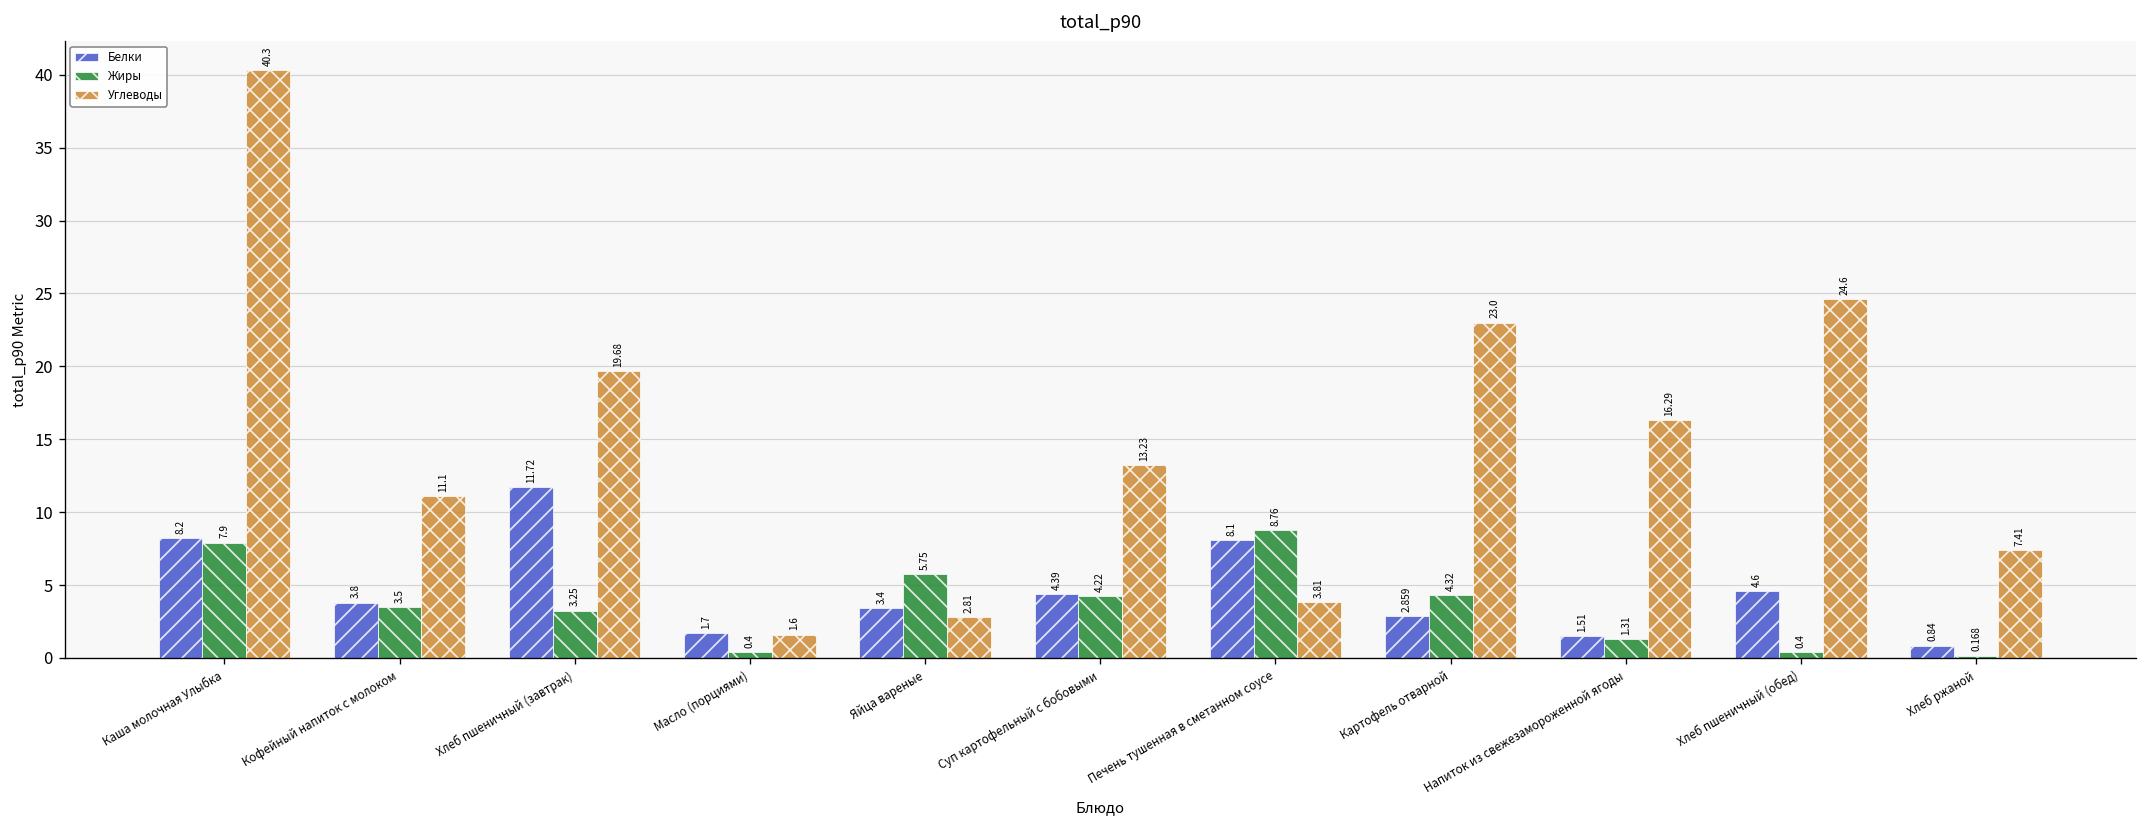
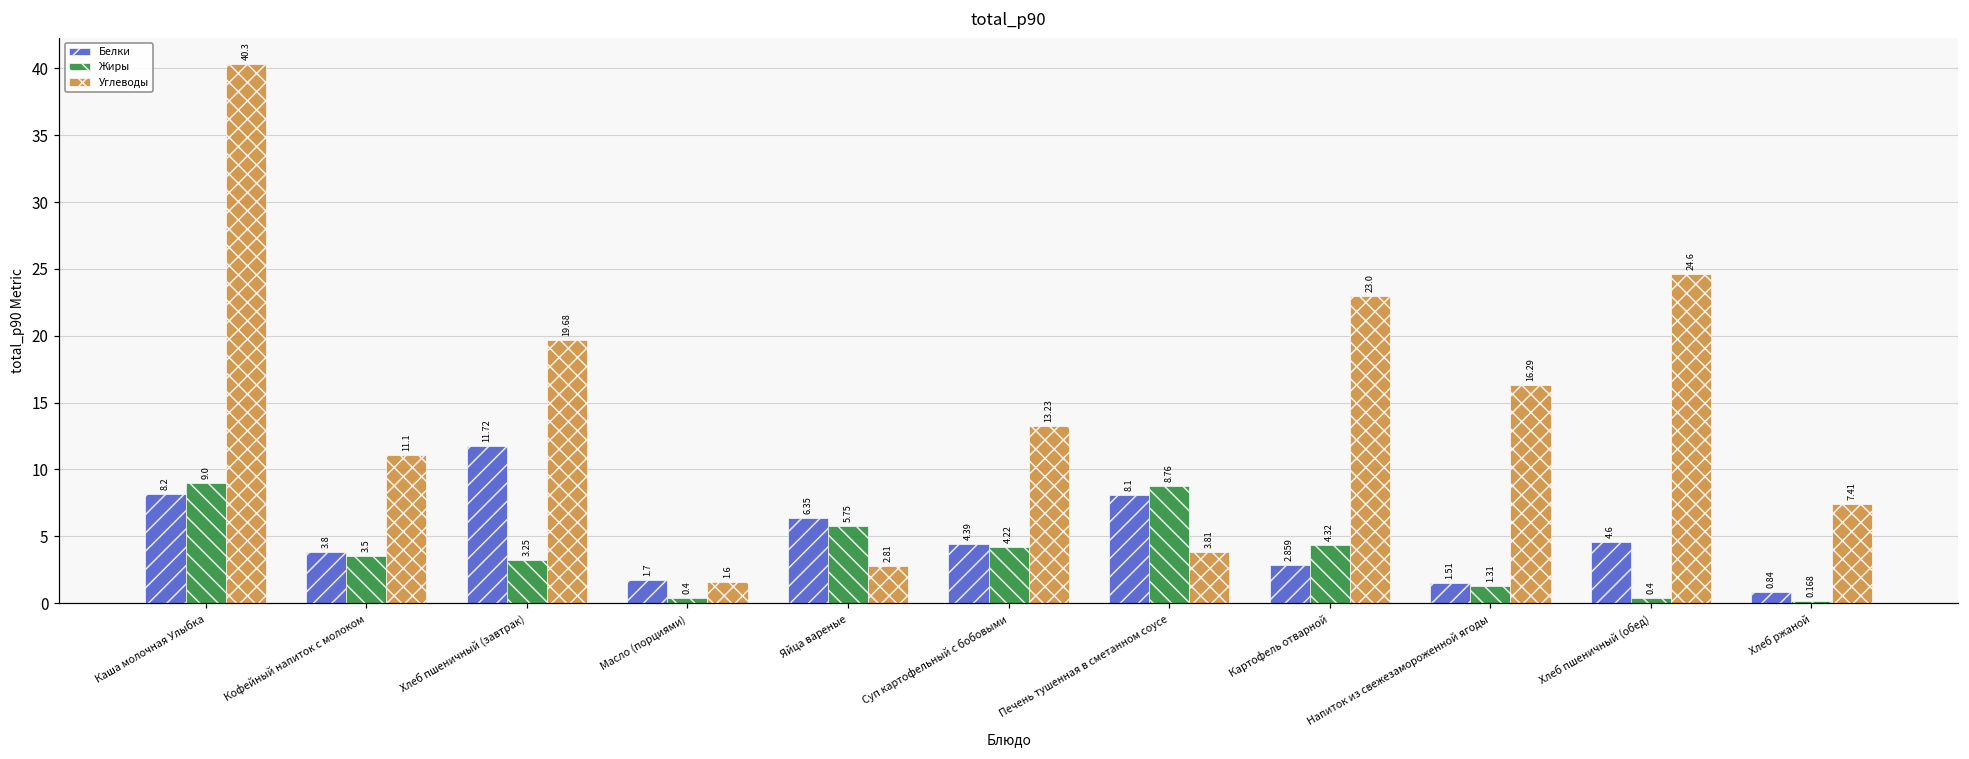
  {
    "Белки": {
      "Каша молочная Улыбка": 8.2,
      "Кофейный напиток с молоком": 3.8,
      "Хлеб пшеничный (завтрак)": 11.72,
      "Масло (порциями)": 1.7,
-     "Яйца вареные": 3.4,
+     "Яйца вареные": 6.35,
      "Суп картофельный с бобовыми": 4.39,
      "Печень тушенная в сметанном соусе": 8.1,
      "Картофель отварной": 2.859,
      "Напиток из свежезамороженной ягоды": 1.51,
      "Хлеб пшеничный (обед)": 4.6,
      "Хлеб ржаной": 0.84
    },
    "Жиры": {
-     "Каша молочная Улыбка": 7.9,
+     "Каша молочная Улыбка": 9.0,
      "Кофейный напиток с молоком": 3.5,
      "Хлеб пшеничный (завтрак)": 3.25,
      "Масло (порциями)": 0.4,
      "Яйца вареные": 5.75,
      "Суп картофельный с бобовыми": 4.22,
      "Печень тушенная в сметанном соусе": 8.76,
      "Картофель отварной": 4.32,
      "Напиток из свежезамороженной ягоды": 1.31,
      "Хлеб пшеничный (обед)": 0.4,
      "Хлеб ржаной": 0.168
    },
    "Углеводы": {
      "Каша молочная Улыбка": 40.3,
      "Кофейный напиток с молоком": 11.1,
      "Хлеб пшеничный (завтрак)": 19.68,
      "Масло (порциями)": 1.6,
      "Яйца вареные": 2.81,
      "Суп картофельный с бобовыми": 13.23,
      "Печень тушенная в сметанном соусе": 3.81,
      "Картофель отварной": 23.0,
      "Напиток из свежезамороженной ягоды": 16.29,
      "Хлеб пшеничный (обед)": 24.6,
      "Хлеб ржаной": 7.41
    }
  }
